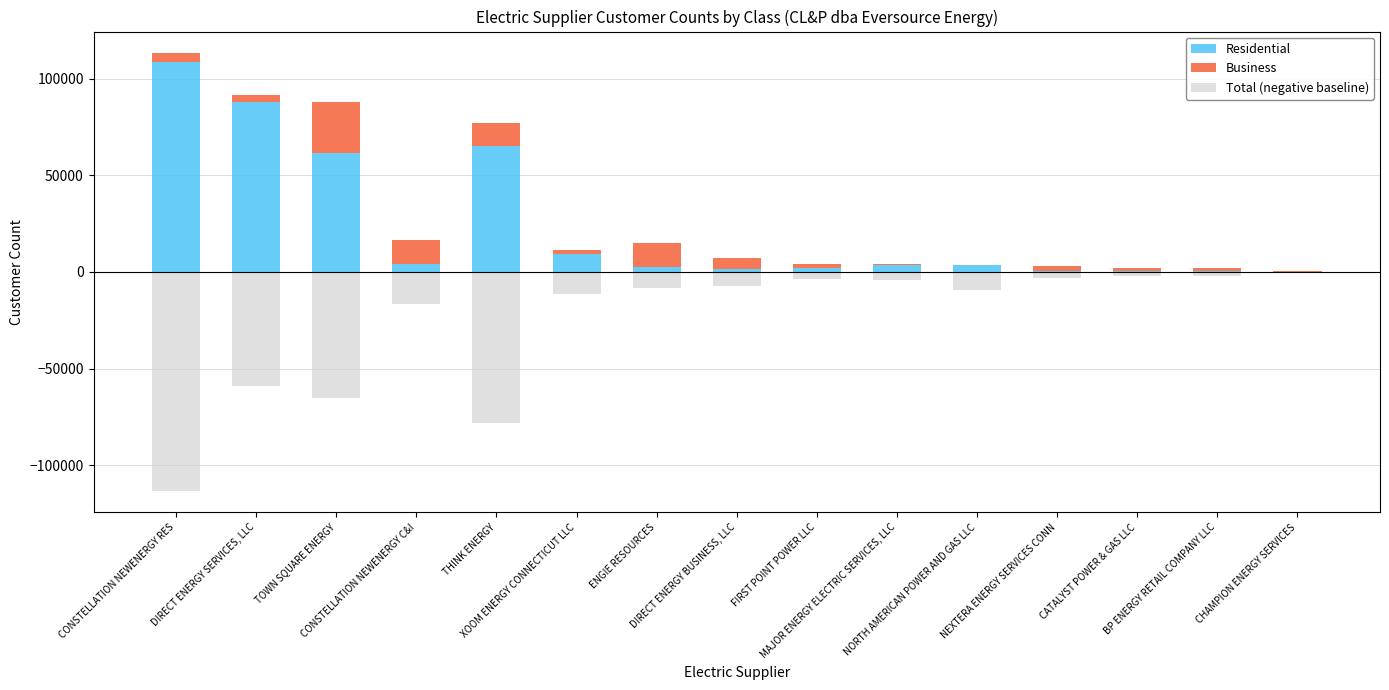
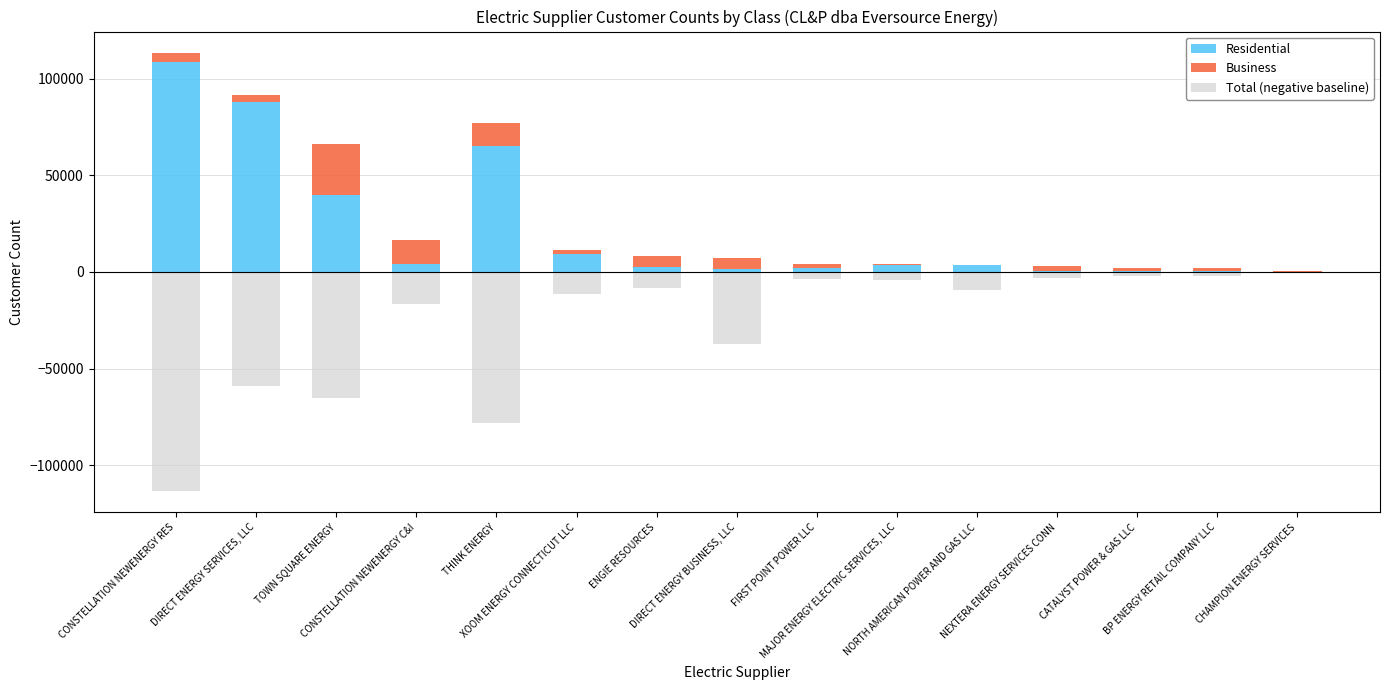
  {
    "Residential": {
      "CONSTELLATION NEWENERGY RES": 109000,
      "DIRECT ENERGY SERVICES, LLC": 88000,
-     "TOWN SQUARE ENERGY": 61000,
+     "TOWN SQUARE ENERGY": 40000,
      "CONSTELLATION NEWENERGY C&I": 4000,
      "THINK ENERGY": 65000,
      "XOOM ENERGY CONNECTICUT LLC": 9000,
      "ENGIE RESOURCES": 3000,
      "DIRECT ENERGY BUSINESS, LLC": 2000,
      "FIRST POINT POWER LLC": 2000,
      "MAJOR ENERGY ELECTRIC SERVICES, LLC": 4000,
      "NORTH AMERICAN POWER AND GAS LLC": 3000
    },
    "Business": {
      "CONSTELLATION NEWENERGY RES": 4000,
      "DIRECT ENERGY SERVICES, LLC": 4000,
      "TOWN SQUARE ENERGY": 27000,
      "CONSTELLATION NEWENERGY C&I": 12000,
      "THINK ENERGY": 12000,
      "XOOM ENERGY CONNECTICUT LLC": 2000,
-     "ENGIE RESOURCES": 12000,
+     "ENGIE RESOURCES": 6000,
      "DIRECT ENERGY BUSINESS, LLC": 6000,
      "FIRST POINT POWER LLC": 2000,
      "NEXTERA ENERGY SERVICES CONN": 3000,
      "CATALYST POWER & GAS LLC": 2000,
      "BP ENERGY RETAIL COMPANY LLC": 2000
    },
    "Total (negative baseline)": {
      "CONSTELLATION NEWENERGY RES": -113000,
      "DIRECT ENERGY SERVICES, LLC": -59000,
      "TOWN SQUARE ENERGY": -65000,
      "CONSTELLATION NEWENERGY C&I": -17000,
      "THINK ENERGY": -78000,
      "XOOM ENERGY CONNECTICUT LLC": -12000,
      "ENGIE RESOURCES": -8000,
-     "DIRECT ENERGY BUSINESS, LLC": -7000,
+     "DIRECT ENERGY BUSINESS, LLC": -37000,
      "FIRST POINT POWER LLC": -4000,
      "MAJOR ENERGY ELECTRIC SERVICES, LLC": -4000,
      "NORTH AMERICAN POWER AND GAS LLC": -9000,
      "NEXTERA ENERGY SERVICES CONN": -3000,
      "CATALYST POWER & GAS LLC": -2000,
      "BP ENERGY RETAIL COMPANY LLC": -2000
    }
  }
